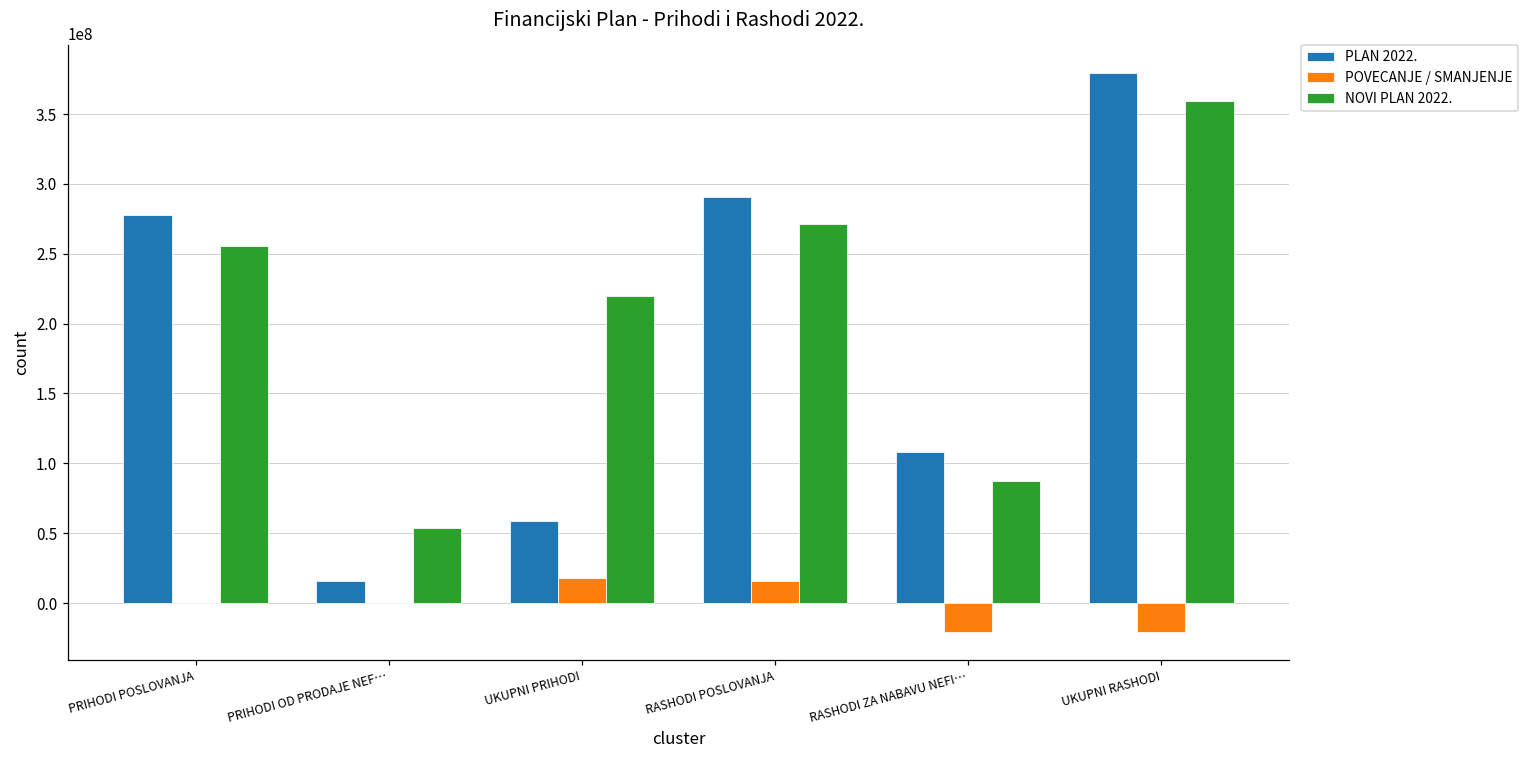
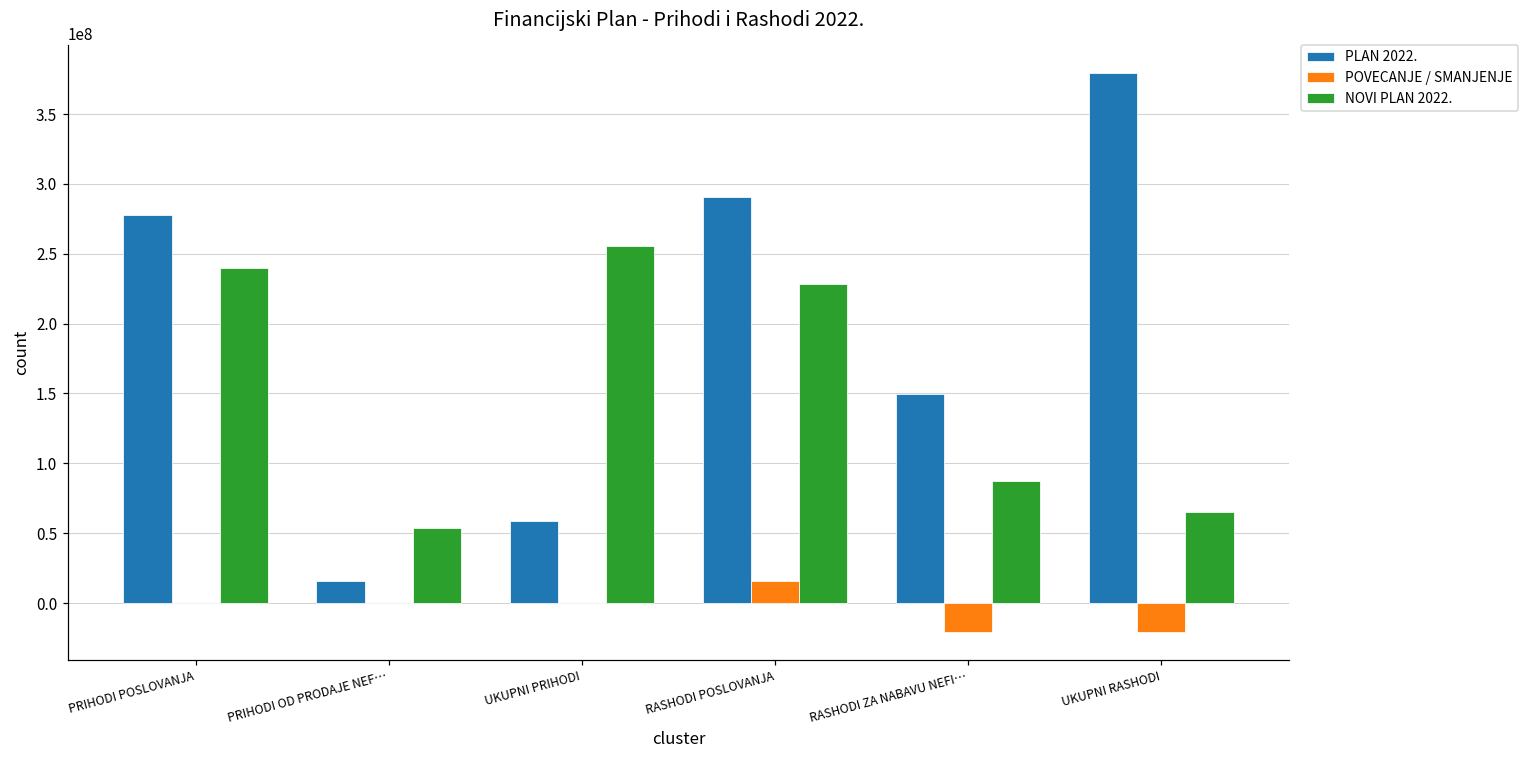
  {
    "PLAN 2022.": {
      "PRIHODI POSLOVANJA": 277000000,
      "PRIHODI OD PRODAJE NEF…": 16000000,
      "UKUPNI PRIHODI": 59000000,
      "RASHODI POSLOVANJA": 291000000,
-     "RASHODI ZA NABAVU NEFI…": 108000000,
+     "RASHODI ZA NABAVU NEFI…": 150000000,
      "UKUPNI RASHODI": 380000000
    },
    "POVECANJE / SMANJENJE": {
      "PRIHODI POSLOVANJA": 0,
-     "UKUPNI PRIHODI": 18000000,
+     "UKUPNI PRIHODI": 0,
      "RASHODI POSLOVANJA": 16000000,
      "RASHODI ZA NABAVU NEFI…": -20000000,
      "UKUPNI RASHODI": -20000000
    },
    "NOVI PLAN 2022.": {
-     "PRIHODI POSLOVANJA": 255000000,
+     "PRIHODI POSLOVANJA": 240000000,
      "PRIHODI OD PRODAJE NEF…": 54000000,
-     "UKUPNI PRIHODI": 220000000,
-     "RASHODI POSLOVANJA": 271000000,
+     "UKUPNI PRIHODI": 255000000,
+     "RASHODI POSLOVANJA": 228000000,
      "RASHODI ZA NABAVU NEFI…": 88000000,
-     "UKUPNI RASHODI": 359000000
+     "UKUPNI RASHODI": 65000000
    }
  }
